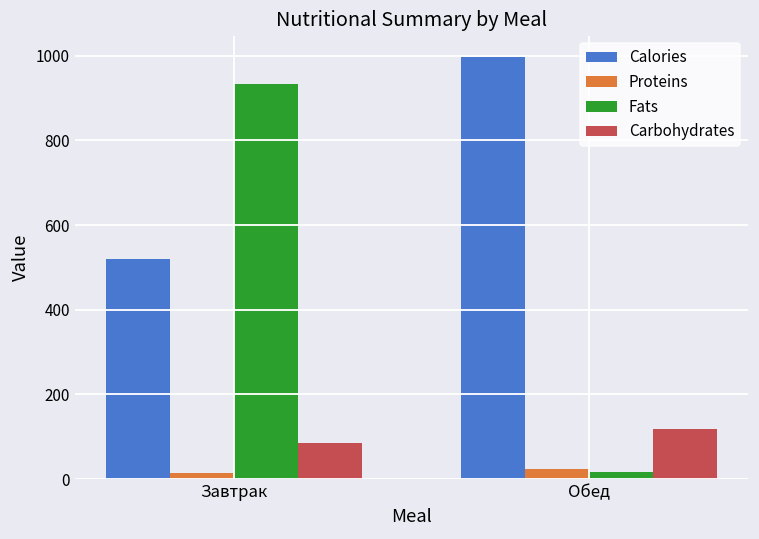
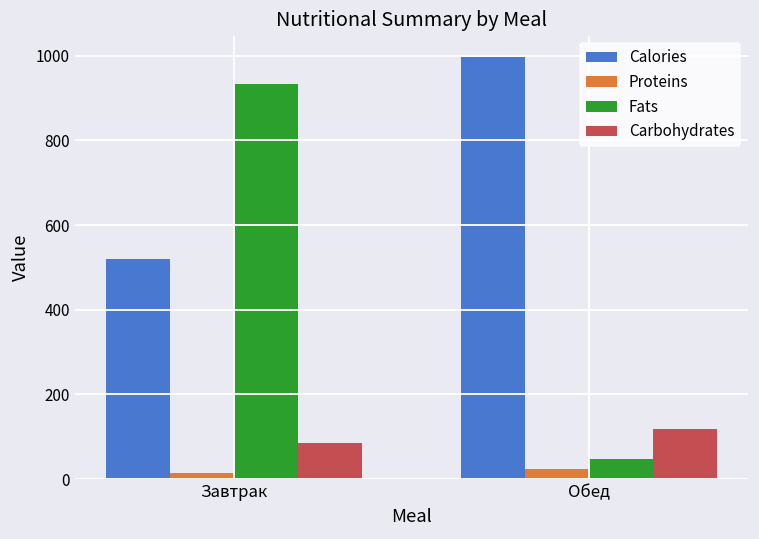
  {
    "Calories": {
      "Завтрак": 520,
      "Обед": 1000
    },
    "Fats": {
      "Завтрак": 930,
-     "Обед": 20
+     "Обед": 50
    }
  }
